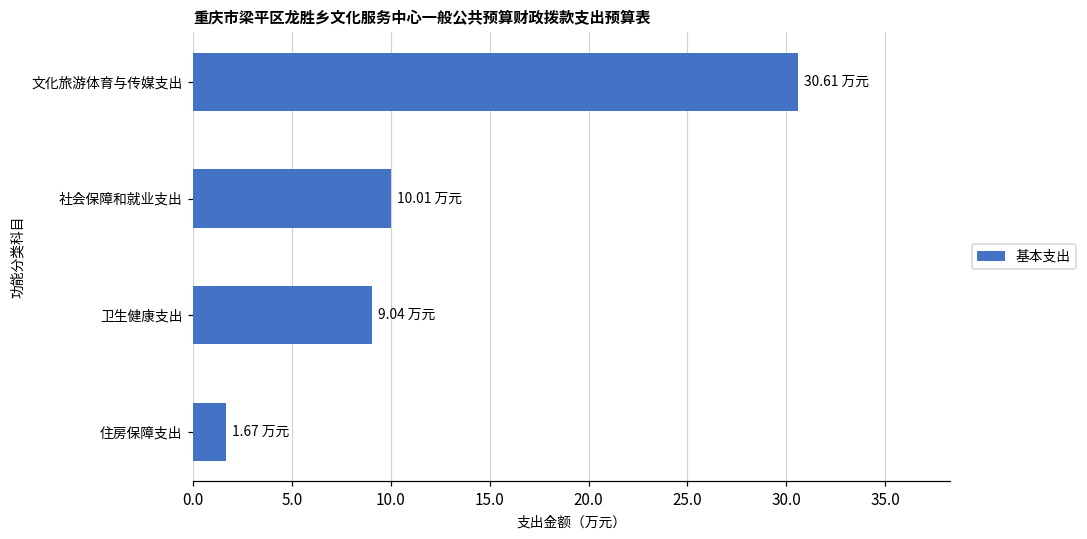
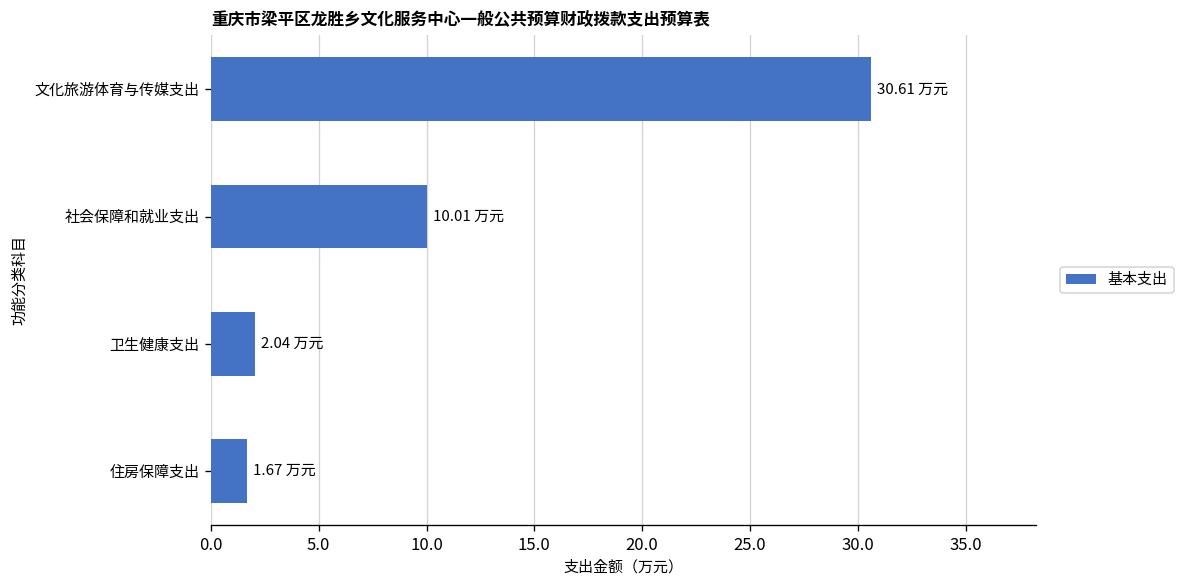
  {
    "文化旅游体育与传媒支出": 30.61,
    "社会保障和就业支出": 10.01,
-   "卫生健康支出": 9.04,
+   "卫生健康支出": 2.04,
    "住房保障支出": 1.67
  }
